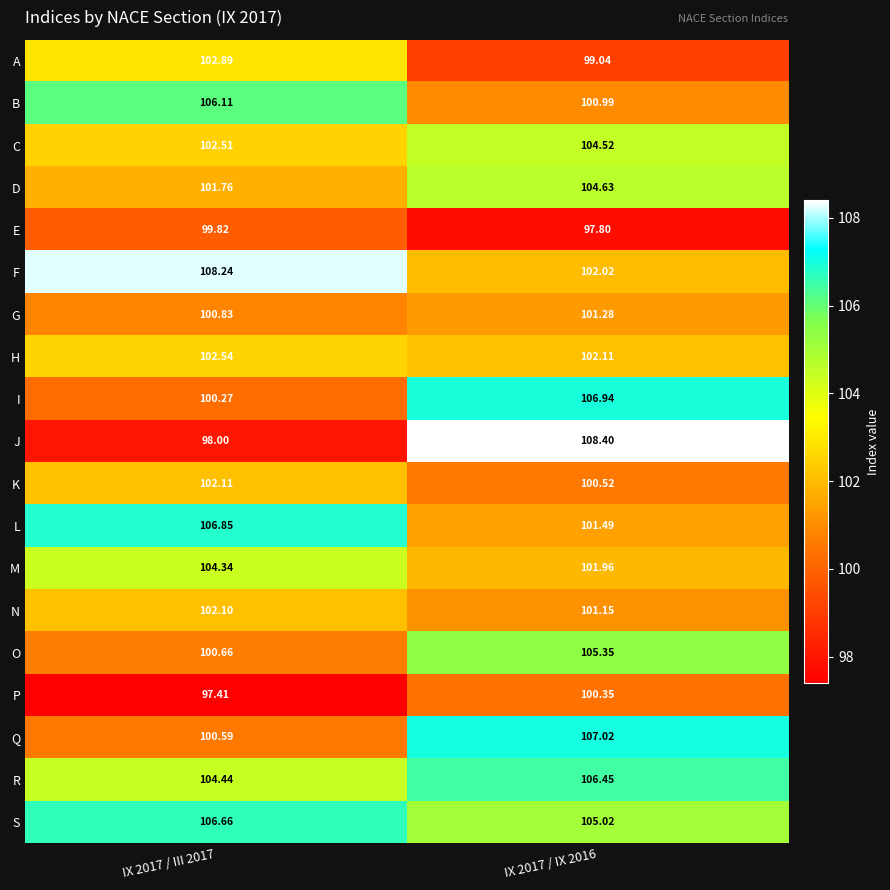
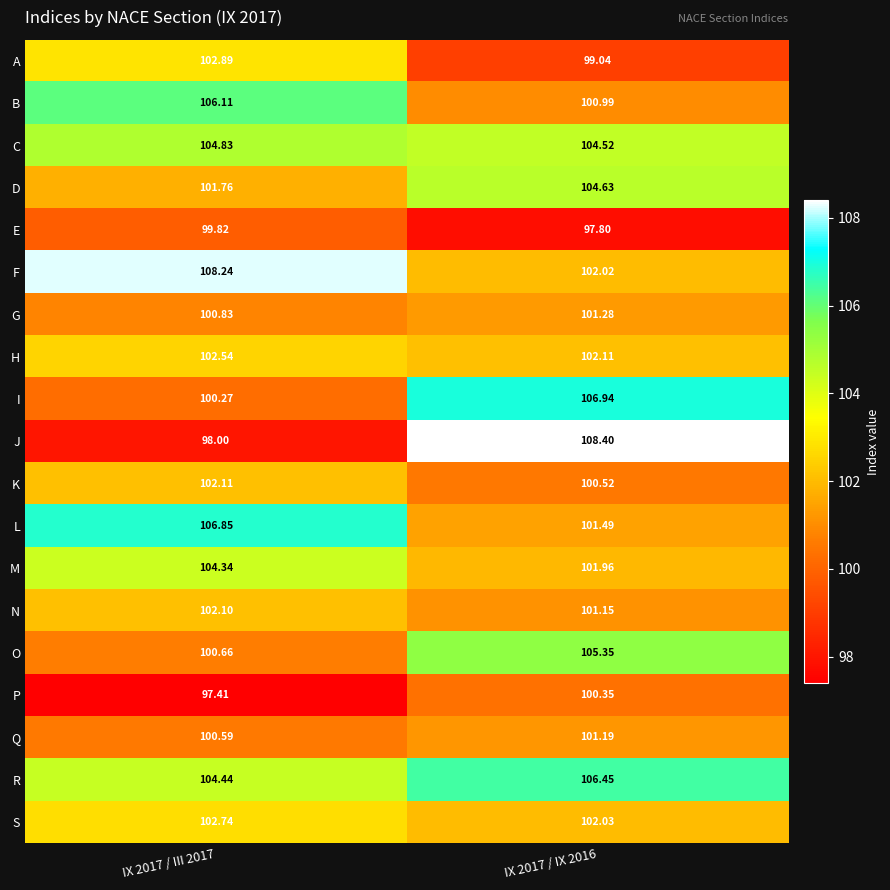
  {
    "A": {
      "IX 2017 / III 2017": 102.89,
      "IX 2017 / IX 2016": 99.04
    },
    "B": {
      "IX 2017 / III 2017": 106.11,
      "IX 2017 / IX 2016": 100.99
    },
    "C": {
-     "IX 2017 / III 2017": 102.51,
+     "IX 2017 / III 2017": 104.83,
      "IX 2017 / IX 2016": 104.52
    },
    "D": {
      "IX 2017 / III 2017": 101.76,
      "IX 2017 / IX 2016": 104.63
    },
    "E": {
      "IX 2017 / III 2017": 99.82,
      "IX 2017 / IX 2016": 97.80
    },
    "F": {
      "IX 2017 / III 2017": 108.24,
      "IX 2017 / IX 2016": 102.02
    },
    "G": {
      "IX 2017 / III 2017": 100.83,
      "IX 2017 / IX 2016": 101.28
    },
    "H": {
      "IX 2017 / III 2017": 102.54,
      "IX 2017 / IX 2016": 102.11
    },
    "I": {
      "IX 2017 / III 2017": 100.27,
      "IX 2017 / IX 2016": 106.94
    },
    "J": {
      "IX 2017 / III 2017": 98.00,
      "IX 2017 / IX 2016": 108.40
    },
    "K": {
      "IX 2017 / III 2017": 102.11,
      "IX 2017 / IX 2016": 100.52
    },
    "L": {
      "IX 2017 / III 2017": 106.85,
      "IX 2017 / IX 2016": 101.49
    },
    "M": {
      "IX 2017 / III 2017": 104.34,
      "IX 2017 / IX 2016": 101.96
    },
    "N": {
      "IX 2017 / III 2017": 102.10,
      "IX 2017 / IX 2016": 101.15
    },
    "O": {
      "IX 2017 / III 2017": 100.66,
      "IX 2017 / IX 2016": 105.35
    },
    "P": {
      "IX 2017 / III 2017": 97.41,
      "IX 2017 / IX 2016": 100.35
    },
    "Q": {
      "IX 2017 / III 2017": 100.59,
-     "IX 2017 / IX 2016": 107.02
+     "IX 2017 / IX 2016": 101.19
    },
    "R": {
      "IX 2017 / III 2017": 104.44,
      "IX 2017 / IX 2016": 106.45
    },
    "S": {
-     "IX 2017 / III 2017": 106.66,
-     "IX 2017 / IX 2016": 105.02
+     "IX 2017 / III 2017": 102.74,
+     "IX 2017 / IX 2016": 102.03
    }
  }
